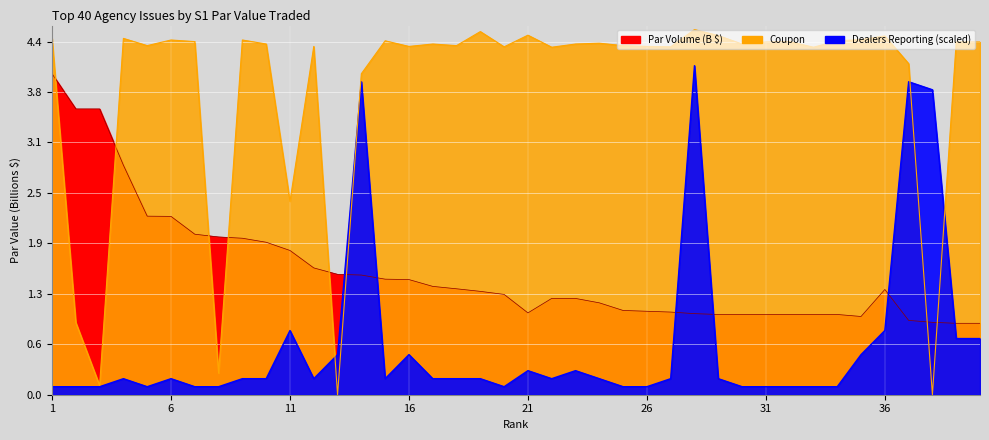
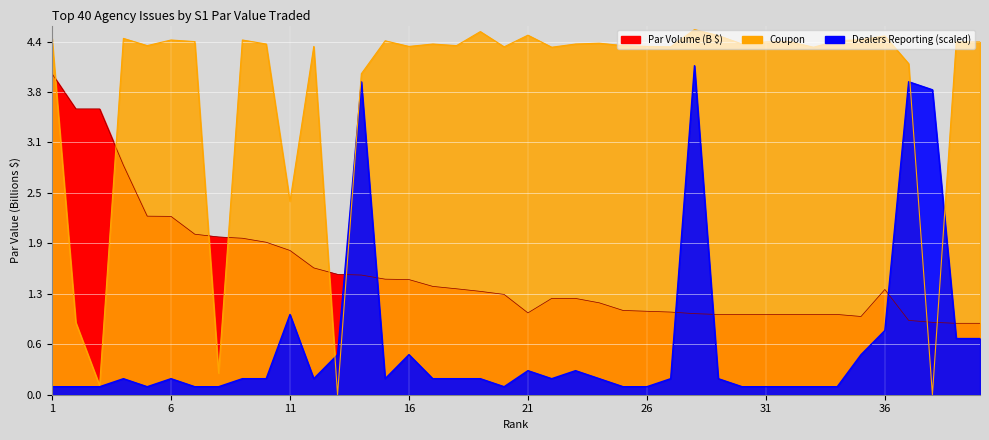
  {
    "Par Volume (B $)": {
      "1": 4.0,
      "6": 2.2,
      "11": 1.8,
      "16": 1.4,
      "21": 1.0,
      "26": 1.0,
      "31": 1.0,
      "36": 1.3
    },
    "Coupon": {
      "1": 4.4,
      "6": 4.4,
      "11": 2.4,
      "16": 4.3,
      "21": 4.5
    },
    "Dealers Reporting (scaled)": {
      "1": 0.1,
      "6": 0.2,
-     "11": 0.8,
+     "11": 1.0,
      "16": 0.5,
      "21": 0.3,
      "26": 0.1,
      "31": 0.1,
      "36": 0.8
    }
  }
